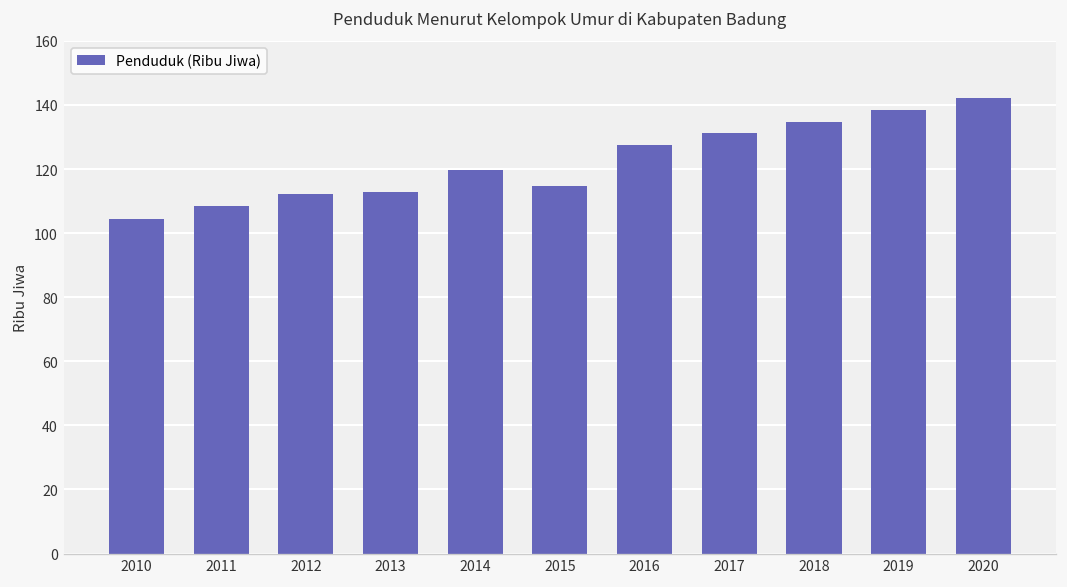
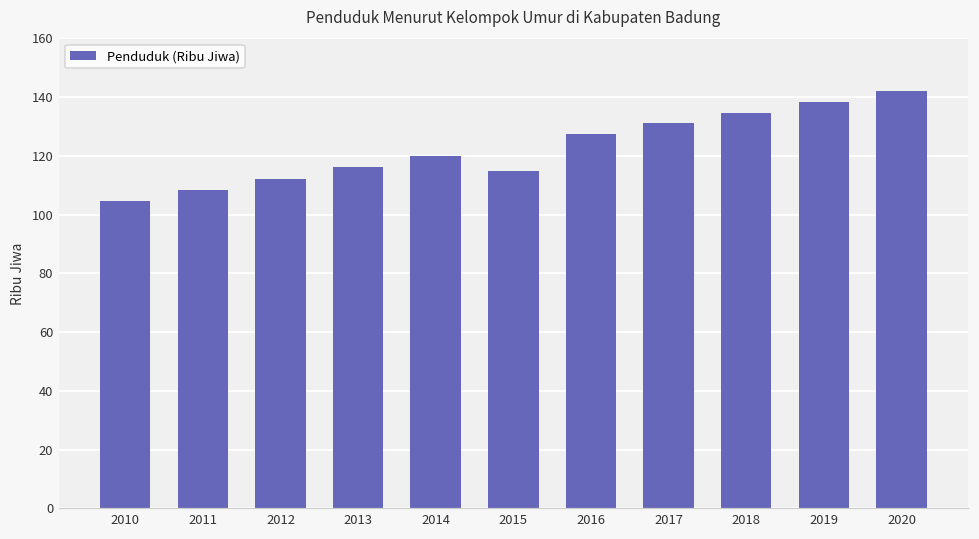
  {
    "2010": 105,
    "2011": 108,
    "2012": 112,
-   "2013": 113,
+   "2013": 116,
    "2014": 120,
    "2015": 115,
    "2016": 127,
    "2017": 131,
    "2018": 135,
    "2019": 138,
    "2020": 142
  }
